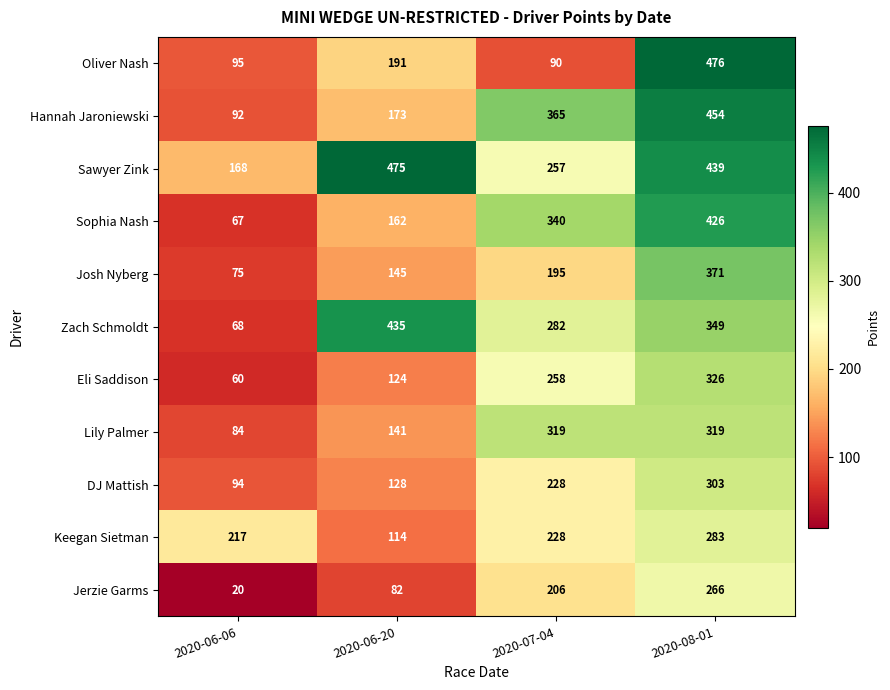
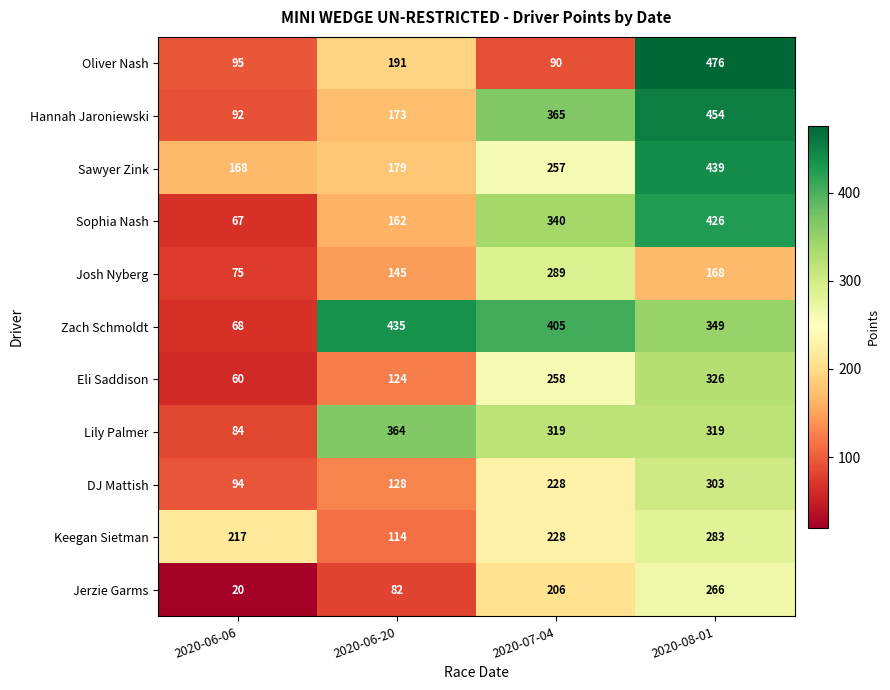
  {
    "Oliver Nash": {
      "2020-06-06": 95,
      "2020-06-20": 191,
      "2020-07-04": 90,
      "2020-08-01": 476
    },
    "Hannah Jaroniewski": {
      "2020-06-06": 92,
      "2020-06-20": 173,
      "2020-07-04": 365,
      "2020-08-01": 454
    },
    "Sawyer Zink": {
      "2020-06-06": 168,
-     "2020-06-20": 475,
+     "2020-06-20": 179,
      "2020-07-04": 257,
      "2020-08-01": 439
    },
    "Sophia Nash": {
      "2020-06-06": 67,
      "2020-06-20": 162,
      "2020-07-04": 340,
      "2020-08-01": 426
    },
    "Josh Nyberg": {
      "2020-06-06": 75,
      "2020-06-20": 145,
-     "2020-07-04": 195,
-     "2020-08-01": 371
+     "2020-07-04": 289,
+     "2020-08-01": 168
    },
    "Zach Schmoldt": {
      "2020-06-06": 68,
      "2020-06-20": 435,
-     "2020-07-04": 282,
+     "2020-07-04": 405,
      "2020-08-01": 349
    },
    "Eli Saddison": {
      "2020-06-06": 60,
      "2020-06-20": 124,
      "2020-07-04": 258,
      "2020-08-01": 326
    },
    "Lily Palmer": {
      "2020-06-06": 84,
-     "2020-06-20": 141,
+     "2020-06-20": 364,
      "2020-07-04": 319,
      "2020-08-01": 319
    },
    "DJ Mattish": {
      "2020-06-06": 94,
      "2020-06-20": 128,
      "2020-07-04": 228,
      "2020-08-01": 303
    },
    "Keegan Sietman": {
      "2020-06-06": 217,
      "2020-06-20": 114,
      "2020-07-04": 228,
      "2020-08-01": 283
    },
    "Jerzie Garms": {
      "2020-06-06": 20,
      "2020-06-20": 82,
      "2020-07-04": 206,
      "2020-08-01": 266
    }
  }
